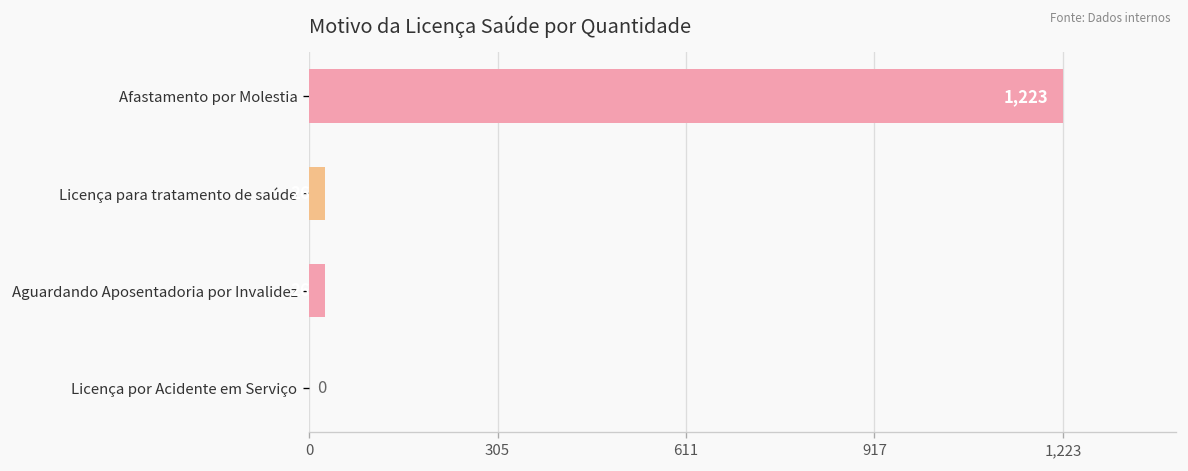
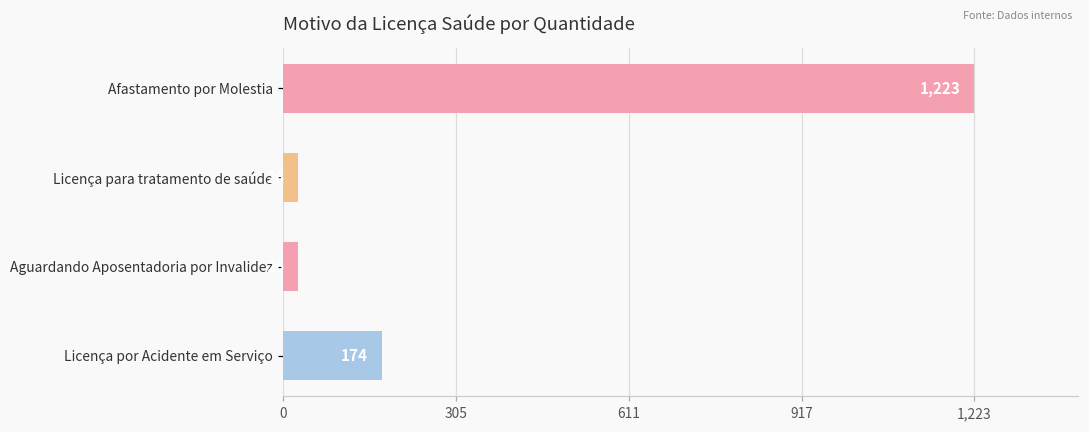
  {
    "Afastamento por Molestia": "1,223",
-   "Licença por Acidente em Serviço": "0"
+   "Licença por Acidente em Serviço": "174"
  }
